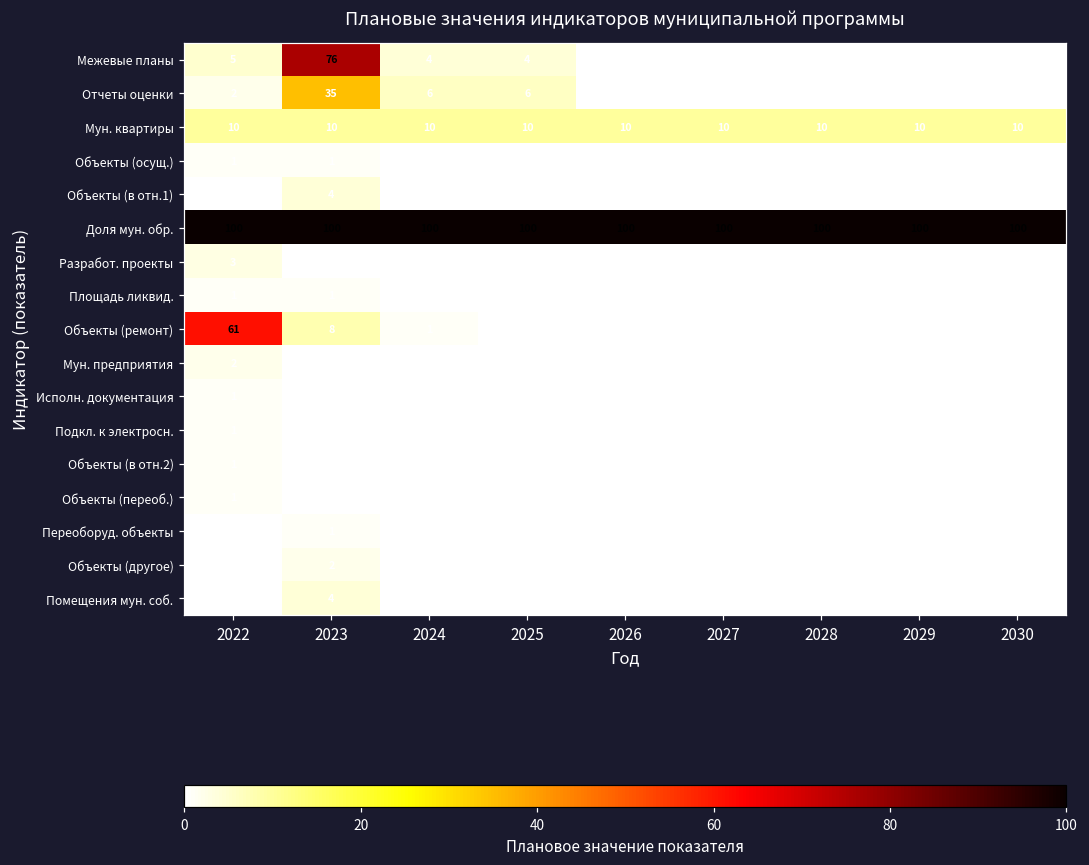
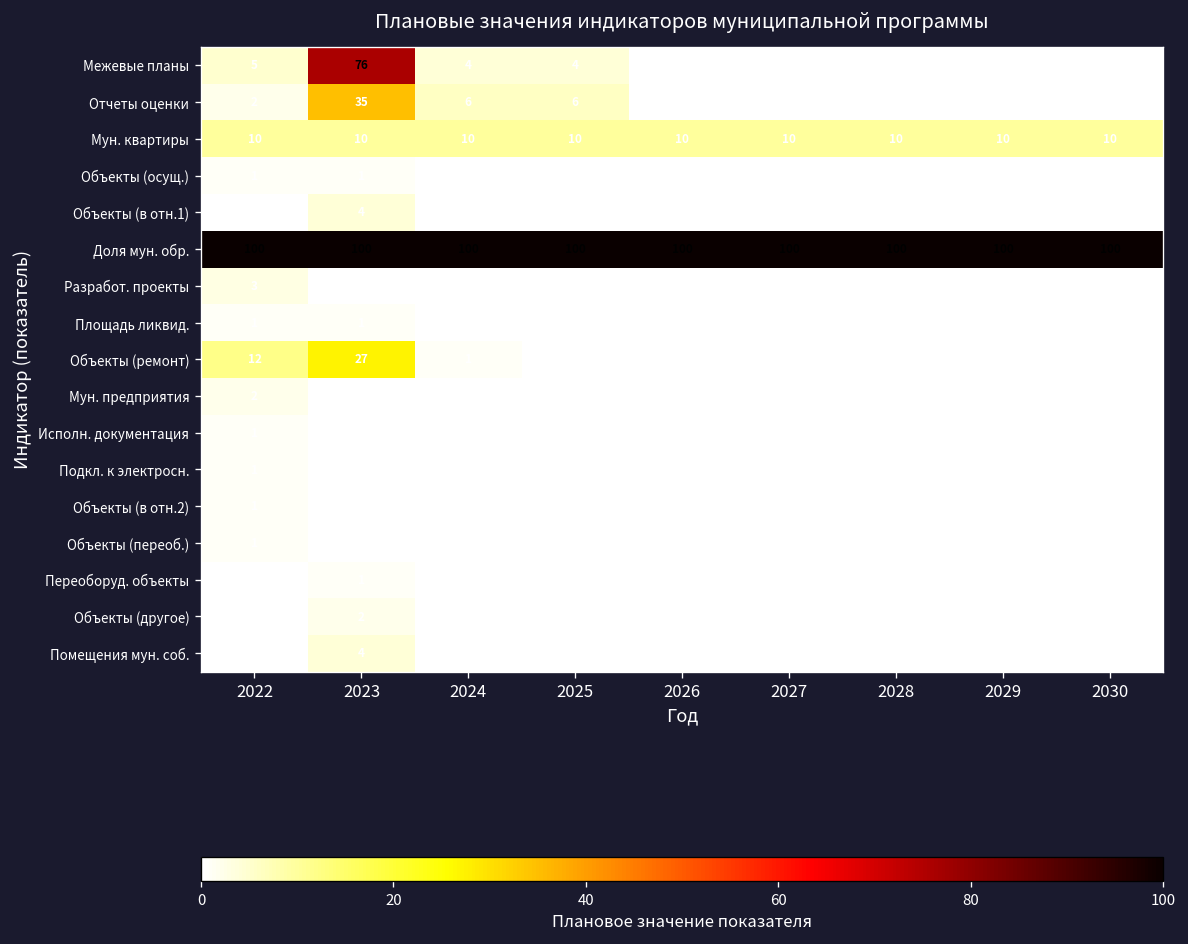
  {
    "Межевые планы": {
      "2023": 76
    },
    "Отчеты оценки": {
      "2023": 35,
      "2024": 6,
      "2025": 6
    },
    "Мун. квартиры": {
      "2022": 10,
      "2023": 10,
      "2024": 10,
      "2025": 10,
      "2026": 10,
      "2027": 10,
      "2028": 10,
      "2029": 10,
      "2030": 10
    },
    "Объекты (ремонт)": {
-     "2022": 61,
-     "2023": 8
+     "2022": 12,
+     "2023": 27
    }
  }
